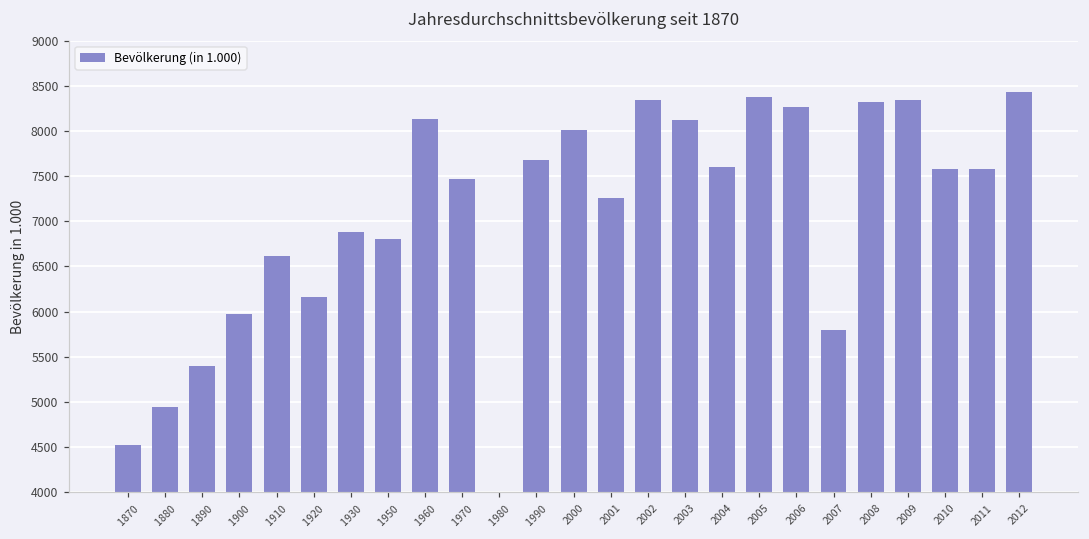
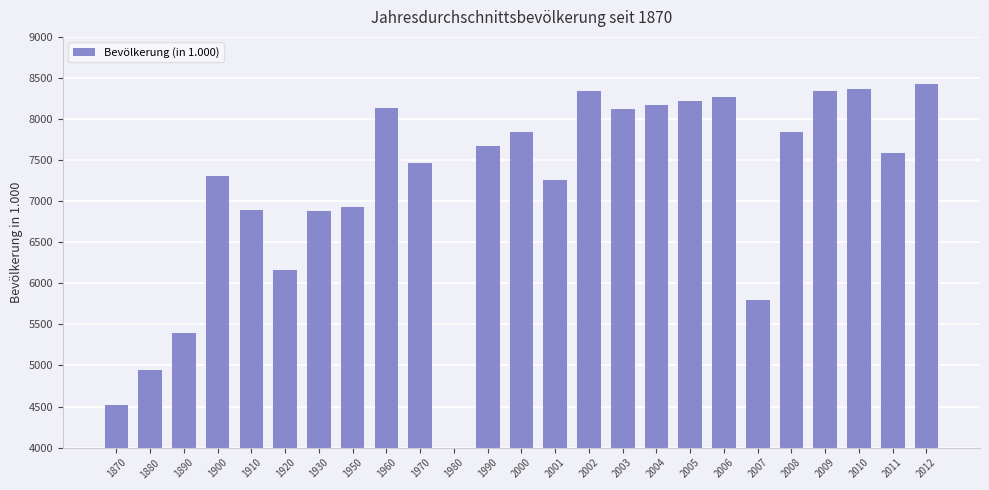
  {
    "1870": 4500,
    "1880": 4900,
    "1890": 5400,
-   "1900": 6000,
-   "1910": 6600,
+   "1900": 7300,
+   "1910": 6900,
    "1920": 6200,
    "1930": 6900,
-   "1950": 6800,
+   "1950": 6900,
    "1960": 8100,
    "1970": 7500,
    "1990": 7700,
-   "2000": 8000,
+   "2000": 7800,
    "2001": 7300,
    "2002": 8300,
    "2003": 8100,
-   "2004": 7600,
-   "2005": 8400,
+   "2004": 8200,
+   "2005": 8200,
    "2006": 8300,
    "2007": 5800,
-   "2008": 8300,
+   "2008": 7800,
    "2009": 8300,
-   "2010": 7600,
+   "2010": 8400,
    "2011": 7600,
    "2012": 8400
  }
